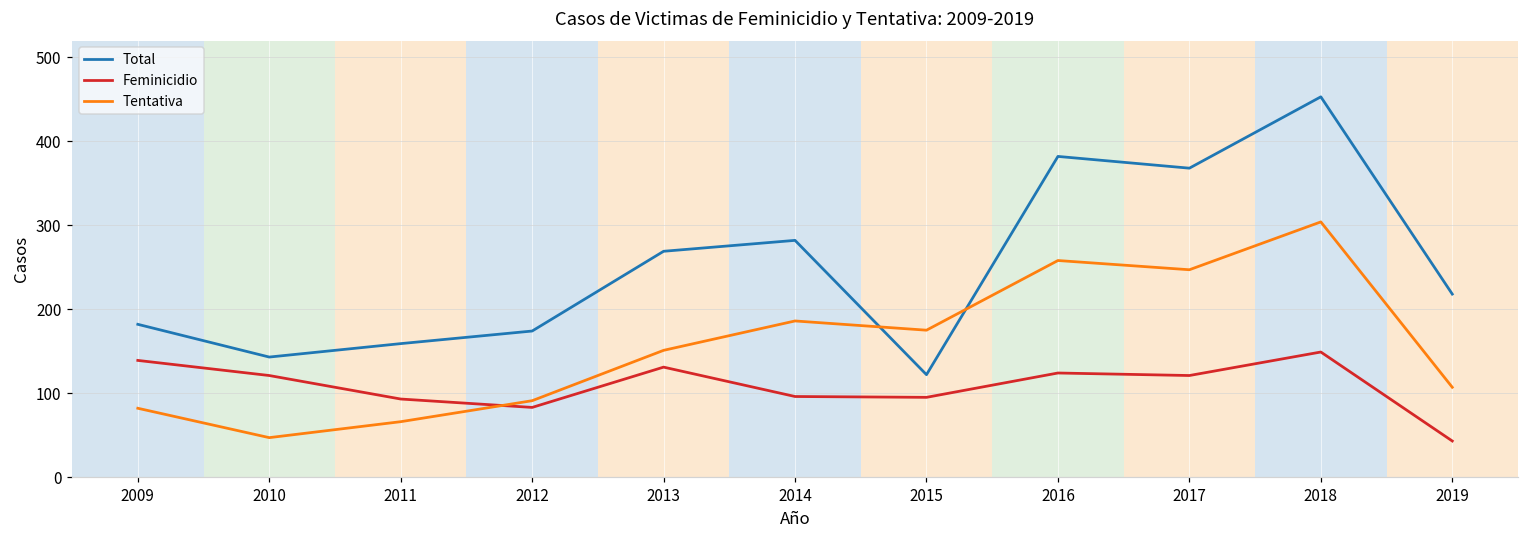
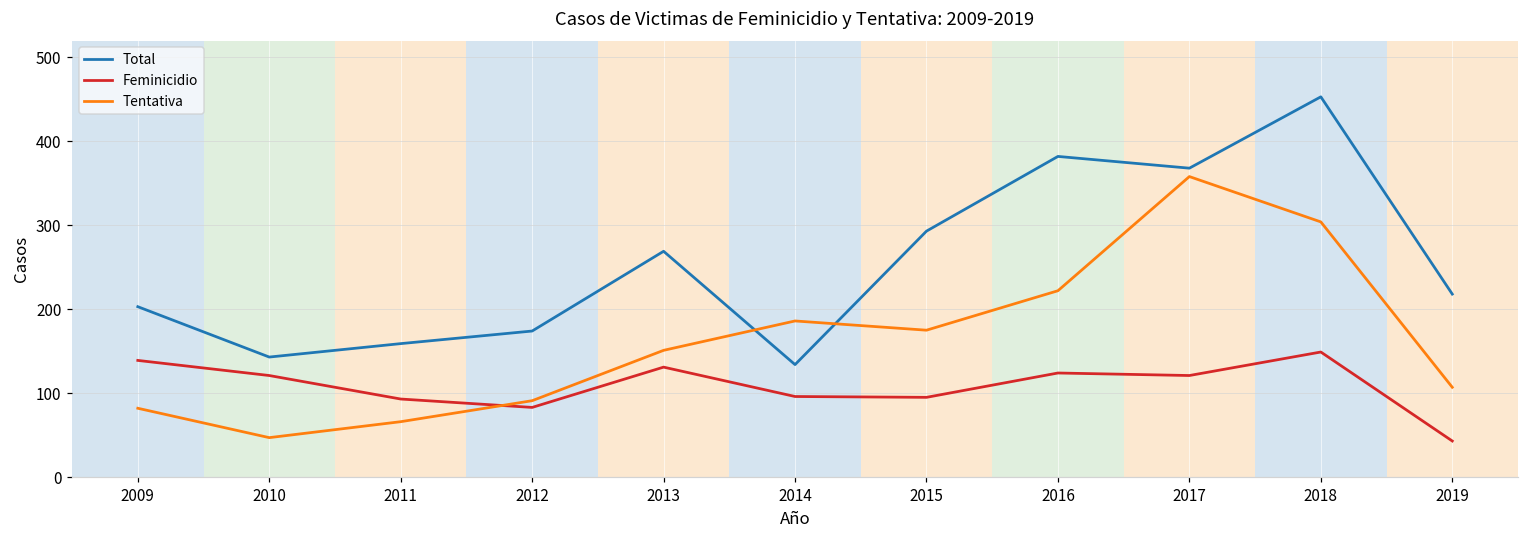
  {
    "Total": {
-     "2009": 180,
+     "2009": 200,
      "2010": 140,
      "2011": 160,
      "2012": 170,
      "2013": 270,
-     "2014": 280,
-     "2015": 120,
+     "2014": 130,
+     "2015": 290,
      "2016": 380,
      "2017": 370,
      "2018": 450,
      "2019": 220
    },
    "Feminicidio": {
      "2009": 140,
      "2010": 120,
      "2011": 90,
      "2012": 80,
      "2013": 130,
      "2014": 100,
      "2015": 100,
      "2016": 120,
      "2017": 120,
      "2018": 150,
      "2019": 40
    },
    "Tentativa": {
      "2009": 80,
      "2010": 50,
      "2011": 70,
      "2012": 90,
      "2013": 150,
      "2014": 190,
      "2015": 180,
-     "2016": 260,
-     "2017": 250,
+     "2016": 220,
+     "2017": 360,
      "2018": 300,
      "2019": 110
    }
  }
